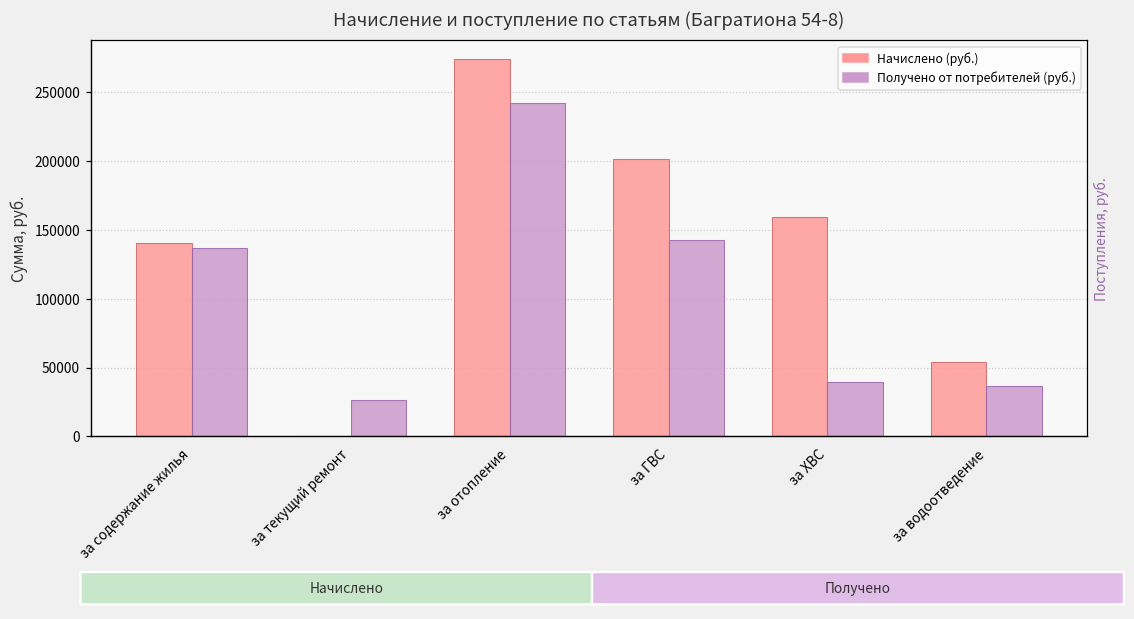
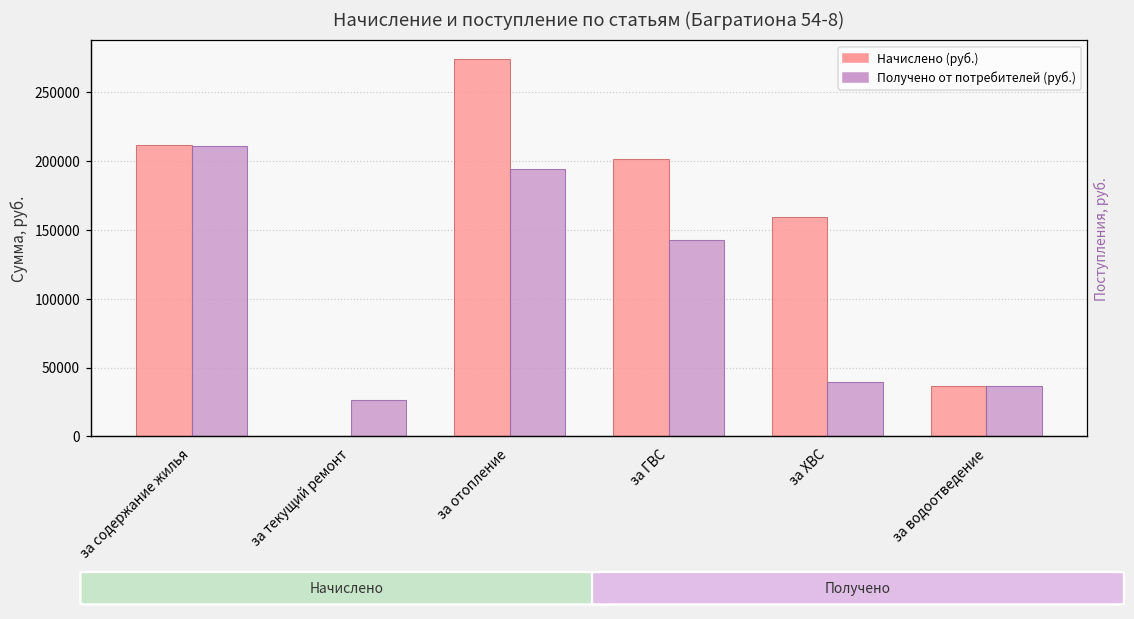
  {
    "Начислено (руб.)": {
-     "за содержание жилья": 140000,
+     "за содержание жилья": 212000,
      "за текущий ремонт": 0,
      "за отопление": 274000,
      "за ГВС": 202000,
      "за ХВС": 160000,
-     "за водоотведение": 54000
+     "за водоотведение": 37000
    },
    "Получено от потребителей (руб.)": {
-     "за содержание жилья": 137000,
+     "за содержание жилья": 211000,
      "за текущий ремонт": 27000,
-     "за отопление": 242000,
+     "за отопление": 194000,
      "за ГВС": 142000,
      "за ХВС": 39000,
      "за водоотведение": 36000
    }
  }
